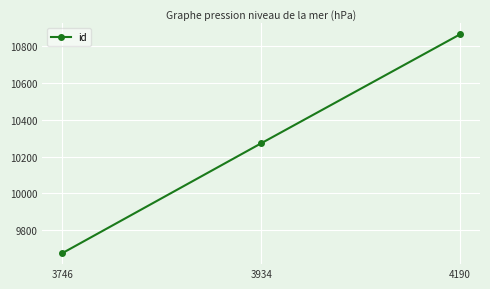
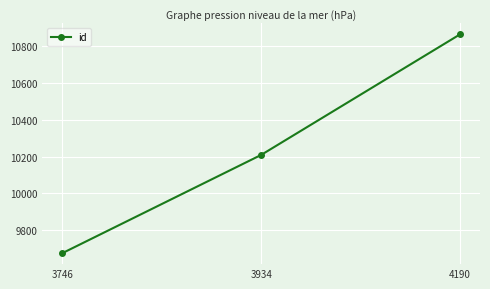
  {
    "3746": 9680,
-   "3934": 10270,
+   "3934": 10210,
    "4190": 10860
  }
